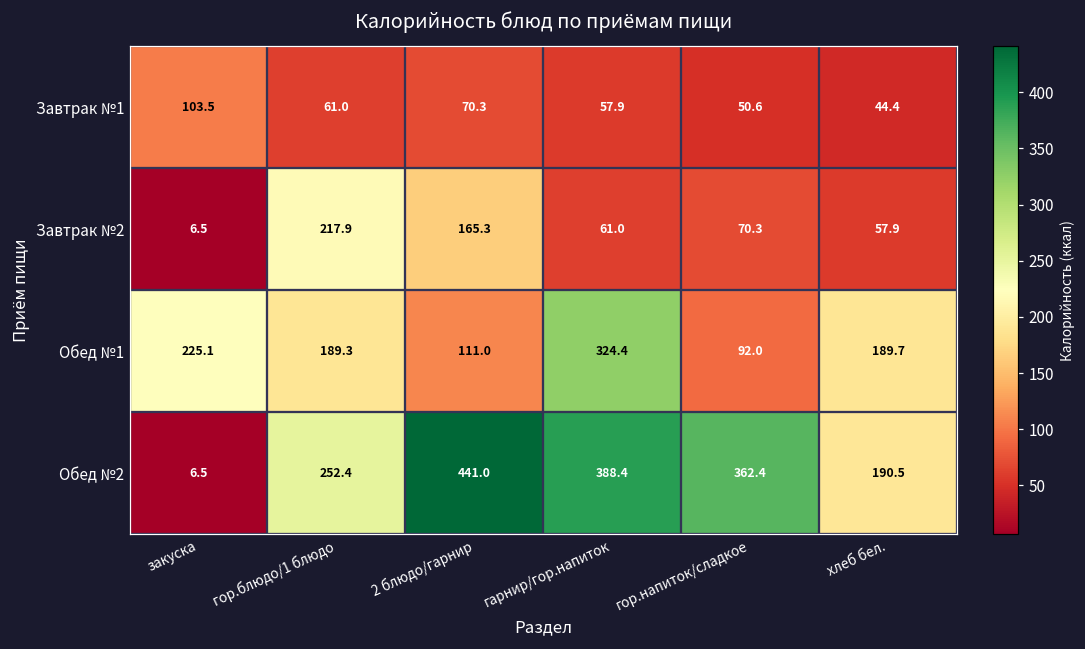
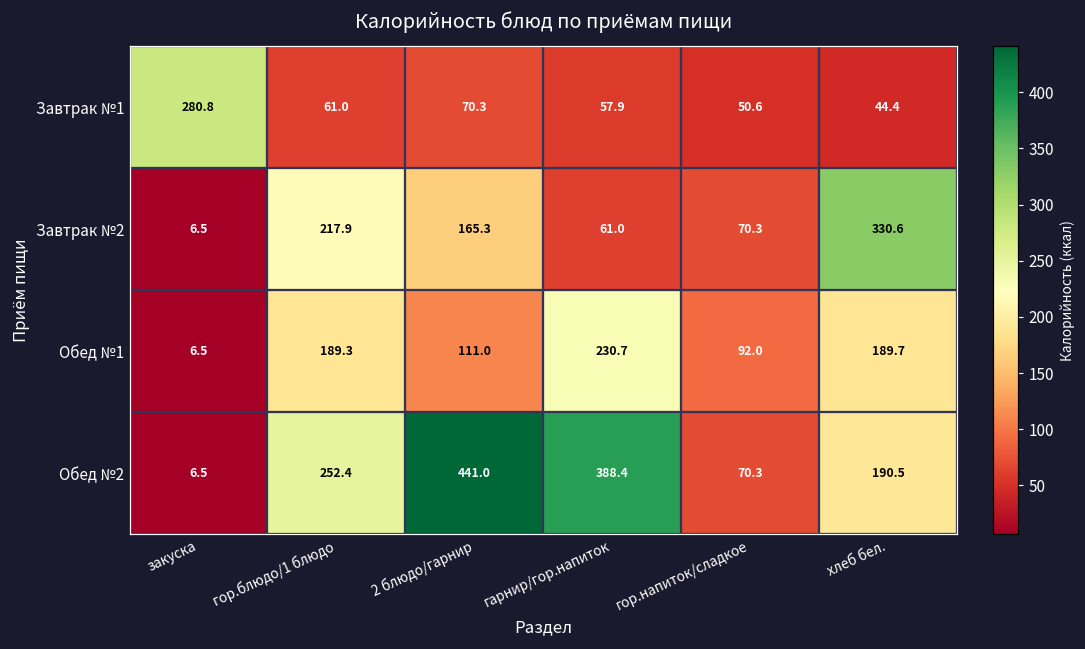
  {
    "Завтрак №1": {
-     "закуска": 103.5,
+     "закуска": 280.8,
      "гор.блюдо/1 блюдо": 61.0,
      "2 блюдо/гарнир": 70.3,
      "гарнир/гор.напиток": 57.9,
      "гор.напиток/сладкое": 50.6,
      "хлеб бел.": 44.4
    },
    "Завтрак №2": {
      "закуска": 6.5,
      "гор.блюдо/1 блюдо": 217.9,
      "2 блюдо/гарнир": 165.3,
      "гарнир/гор.напиток": 61.0,
      "гор.напиток/сладкое": 70.3,
-     "хлеб бел.": 57.9
+     "хлеб бел.": 330.6
    },
    "Обед №1": {
-     "закуска": 225.1,
+     "закуска": 6.5,
      "гор.блюдо/1 блюдо": 189.3,
      "2 блюдо/гарнир": 111.0,
-     "гарнир/гор.напиток": 324.4,
+     "гарнир/гор.напиток": 230.7,
      "гор.напиток/сладкое": 92.0,
      "хлеб бел.": 189.7
    },
    "Обед №2": {
      "закуска": 6.5,
      "гор.блюдо/1 блюдо": 252.4,
      "2 блюдо/гарнир": 441.0,
      "гарнир/гор.напиток": 388.4,
-     "гор.напиток/сладкое": 362.4,
+     "гор.напиток/сладкое": 70.3,
      "хлеб бел.": 190.5
    }
  }
